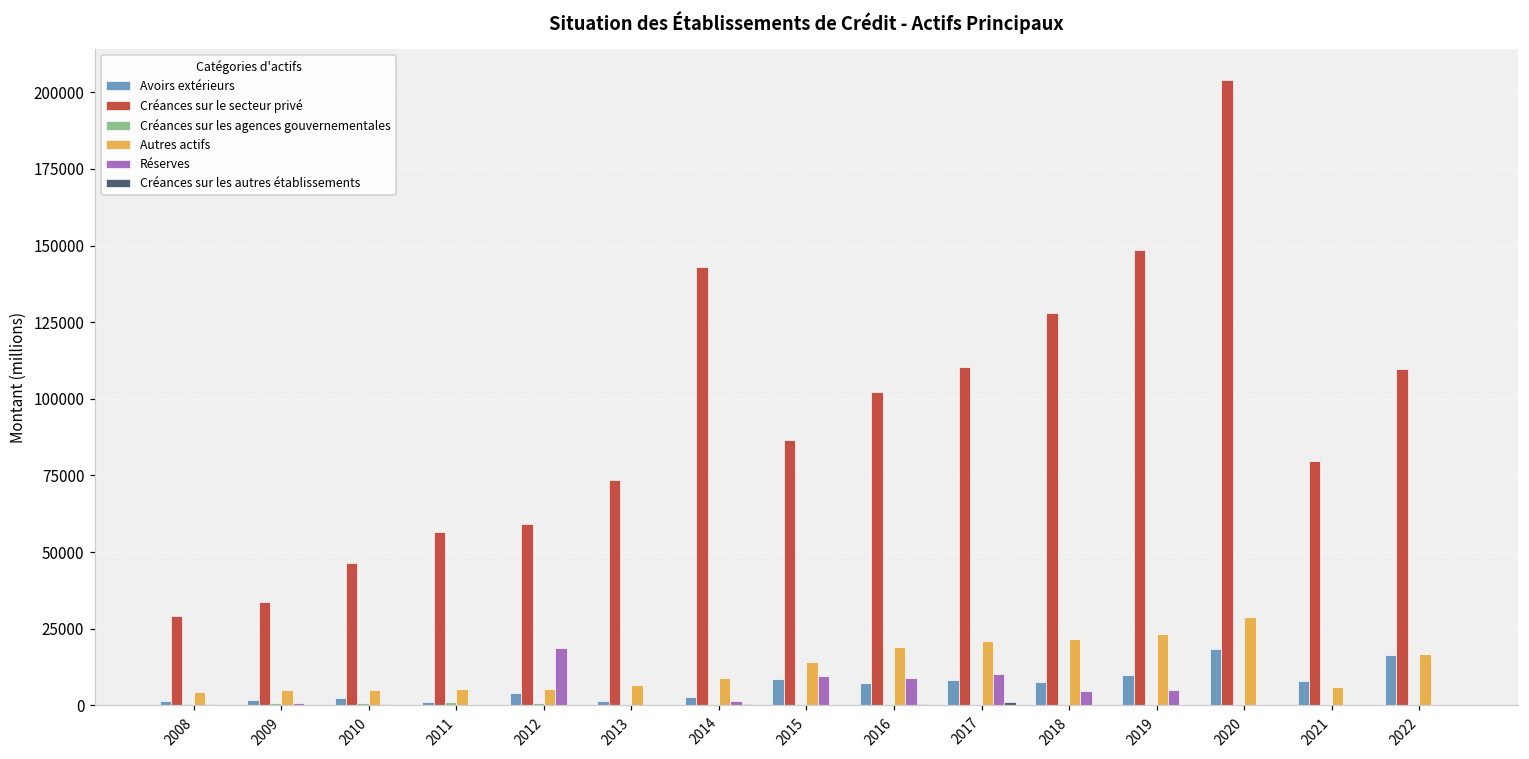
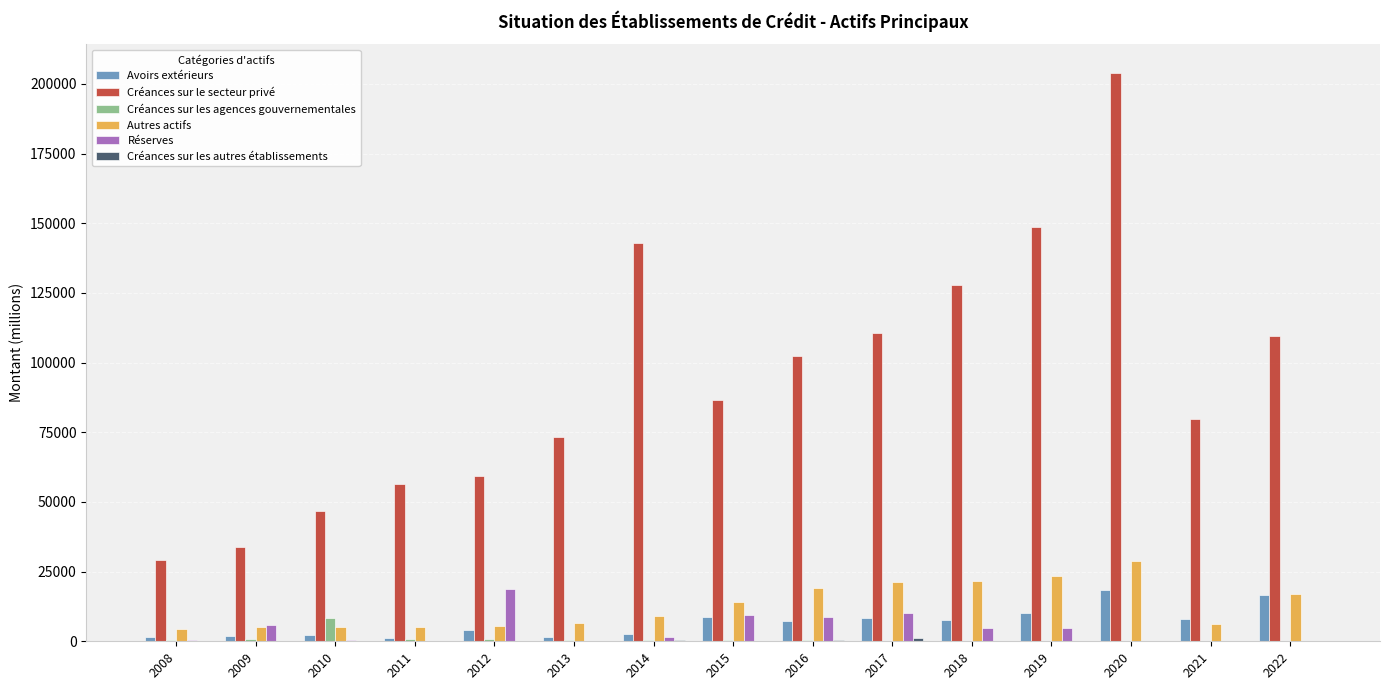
  {
    "Avoirs extérieurs": {
      "2008": 1000,
      "2009": 2000,
      "2010": 2000,
      "2011": 1000,
      "2012": 4000,
      "2013": 2000,
      "2014": 3000,
      "2015": 9000,
      "2016": 7000,
      "2017": 8000,
      "2018": 8000,
      "2019": 10000,
      "2020": 18000,
      "2021": 8000,
      "2022": 16000
    },
    "Créances sur le secteur privé": {
      "2008": 29000,
      "2009": 34000,
      "2010": 47000,
      "2011": 56000,
      "2012": 59000,
      "2013": 73000,
      "2014": 143000,
      "2015": 87000,
      "2016": 102000,
      "2017": 111000,
      "2018": 128000,
      "2019": 149000,
      "2020": 204000,
      "2021": 80000,
      "2022": 110000
    },
    "Créances sur les agences gouvernementales": {
-     "2010": 1000,
+     "2010": 9000,
      "2011": 1000,
      "2017": 0,
      "2018": 0,
      "2019": 0,
      "2020": 0,
      "2021": 0,
      "2022": 0
    },
    "Autres actifs": {
      "2008": 4000,
      "2009": 5000,
      "2010": 5000,
      "2011": 5000,
      "2012": 5000,
      "2013": 7000,
      "2014": 9000,
      "2015": 14000,
      "2016": 19000,
      "2017": 21000,
      "2018": 22000,
      "2019": 23000,
      "2020": 29000,
      "2021": 6000,
      "2022": 17000
    },
    "Réserves": {
-     "2009": 1000,
+     "2009": 6000,
      "2011": 0,
      "2012": 19000,
      "2014": 2000,
      "2015": 9000,
      "2016": 9000,
      "2017": 10000,
      "2018": 5000,
      "2019": 5000,
      "2020": 0,
      "2021": 0,
      "2022": 0
    },
    "Créances sur les autres établissements": {
      "2017": 1000
    }
  }
